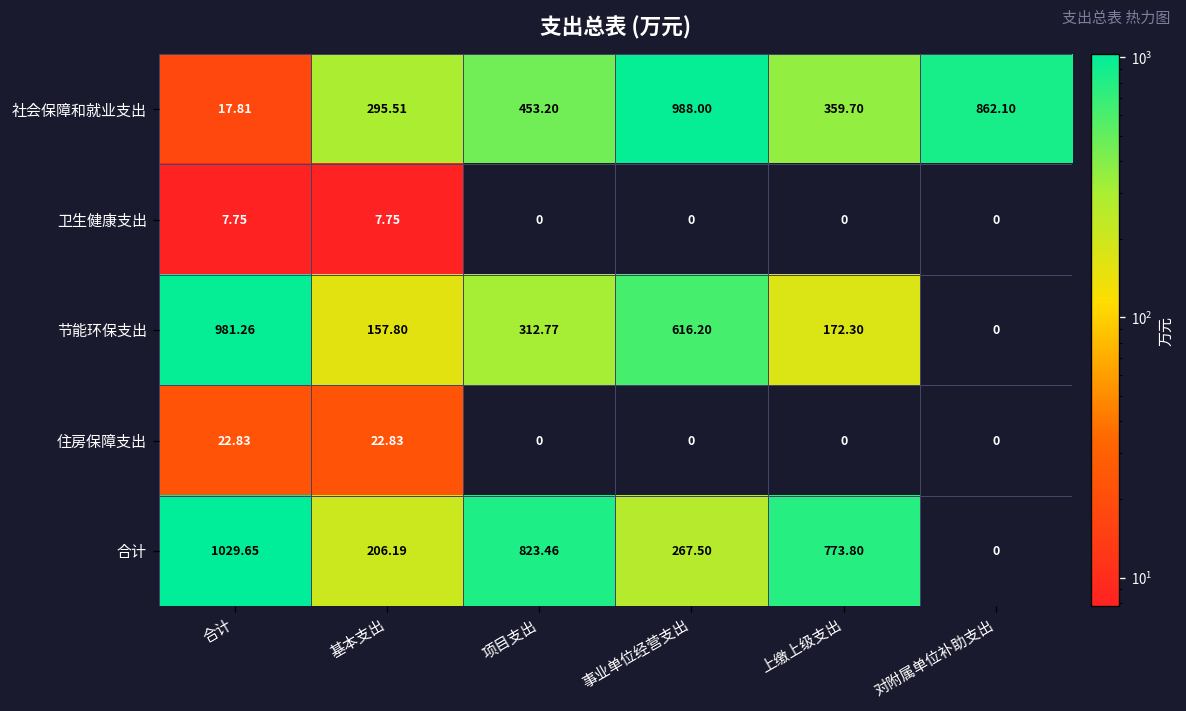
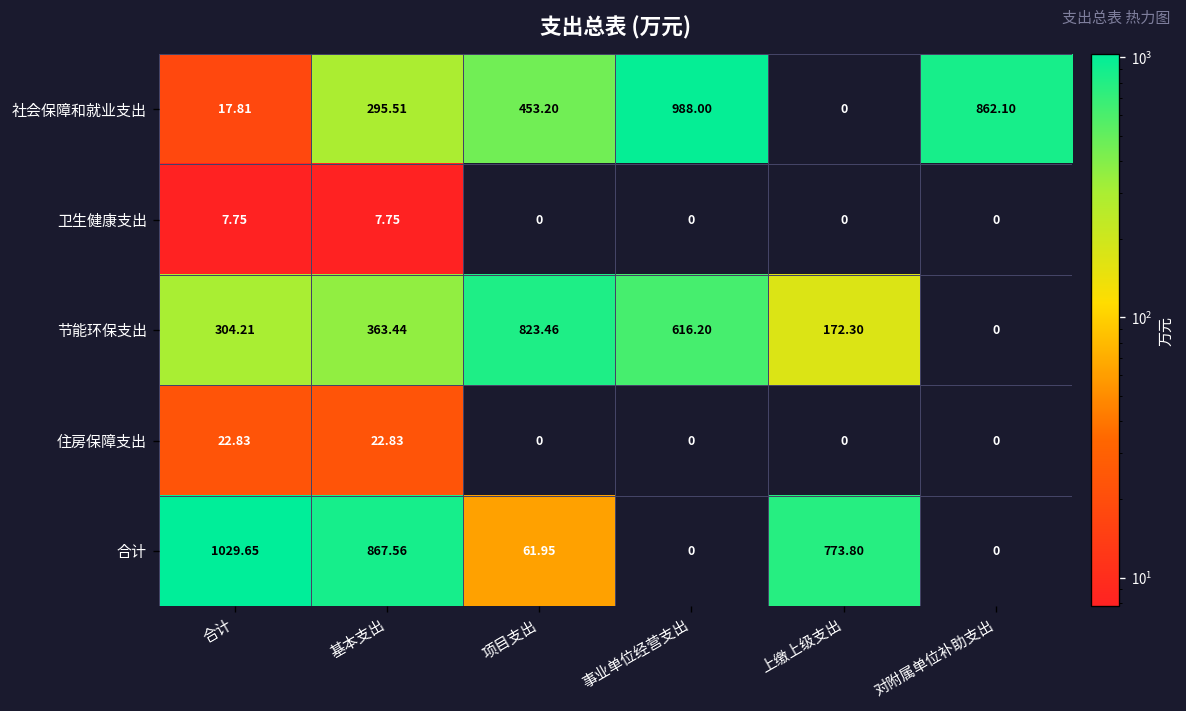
  {
    "社会保障和就业支出": {
      "合计": 17.81,
      "基本支出": 295.51,
      "项目支出": 453.20,
      "事业单位经营支出": 988.00,
-     "上缴上级支出": 359.70,
+     "上缴上级支出": 0,
      "对附属单位补助支出": 862.10
    },
    "卫生健康支出": {
      "合计": 7.75,
      "基本支出": 7.75,
      "项目支出": 0,
      "事业单位经营支出": 0,
      "上缴上级支出": 0,
      "对附属单位补助支出": 0
    },
    "节能环保支出": {
-     "合计": 981.26,
-     "基本支出": 157.80,
-     "项目支出": 312.77,
+     "合计": 304.21,
+     "基本支出": 363.44,
+     "项目支出": 823.46,
      "事业单位经营支出": 616.20,
      "上缴上级支出": 172.30,
      "对附属单位补助支出": 0
    },
    "住房保障支出": {
      "合计": 22.83,
      "基本支出": 22.83,
      "项目支出": 0,
      "事业单位经营支出": 0,
      "上缴上级支出": 0,
      "对附属单位补助支出": 0
    },
    "合计": {
      "合计": 1029.65,
-     "基本支出": 206.19,
-     "项目支出": 823.46,
-     "事业单位经营支出": 267.50,
+     "基本支出": 867.56,
+     "项目支出": 61.95,
+     "事业单位经营支出": 0,
      "上缴上级支出": 773.80,
      "对附属单位补助支出": 0
    }
  }
